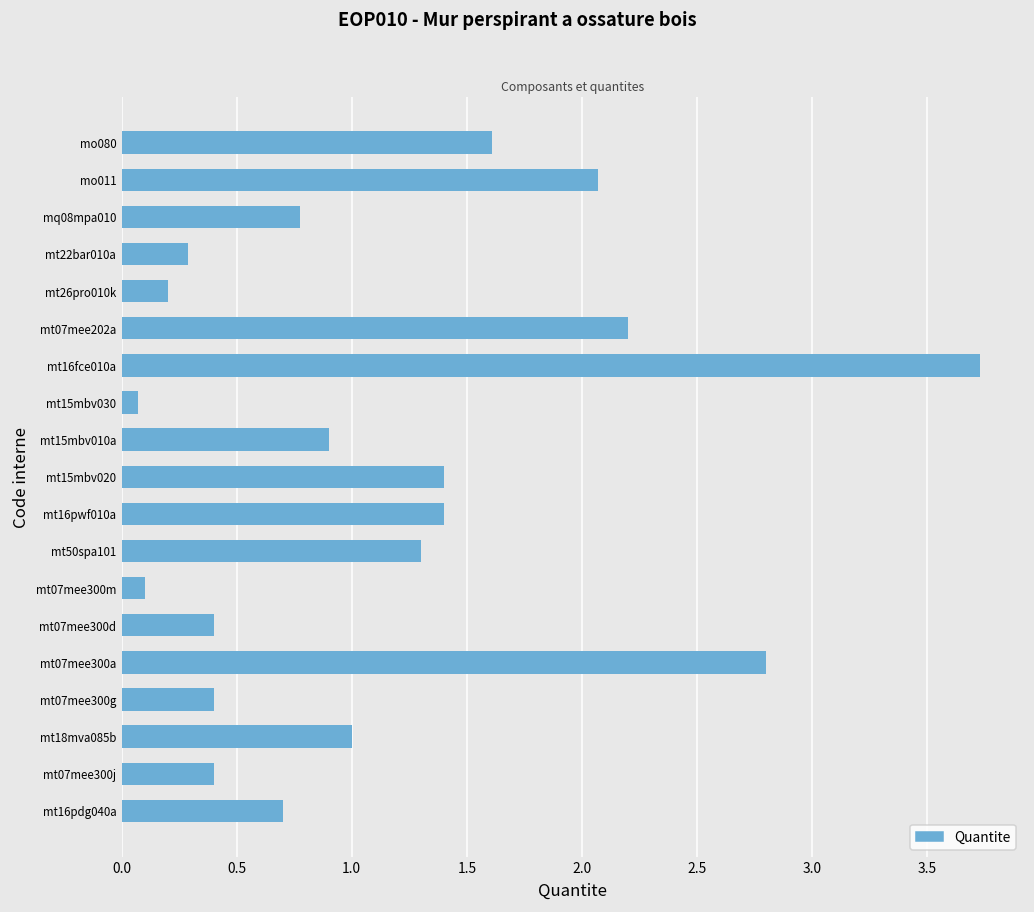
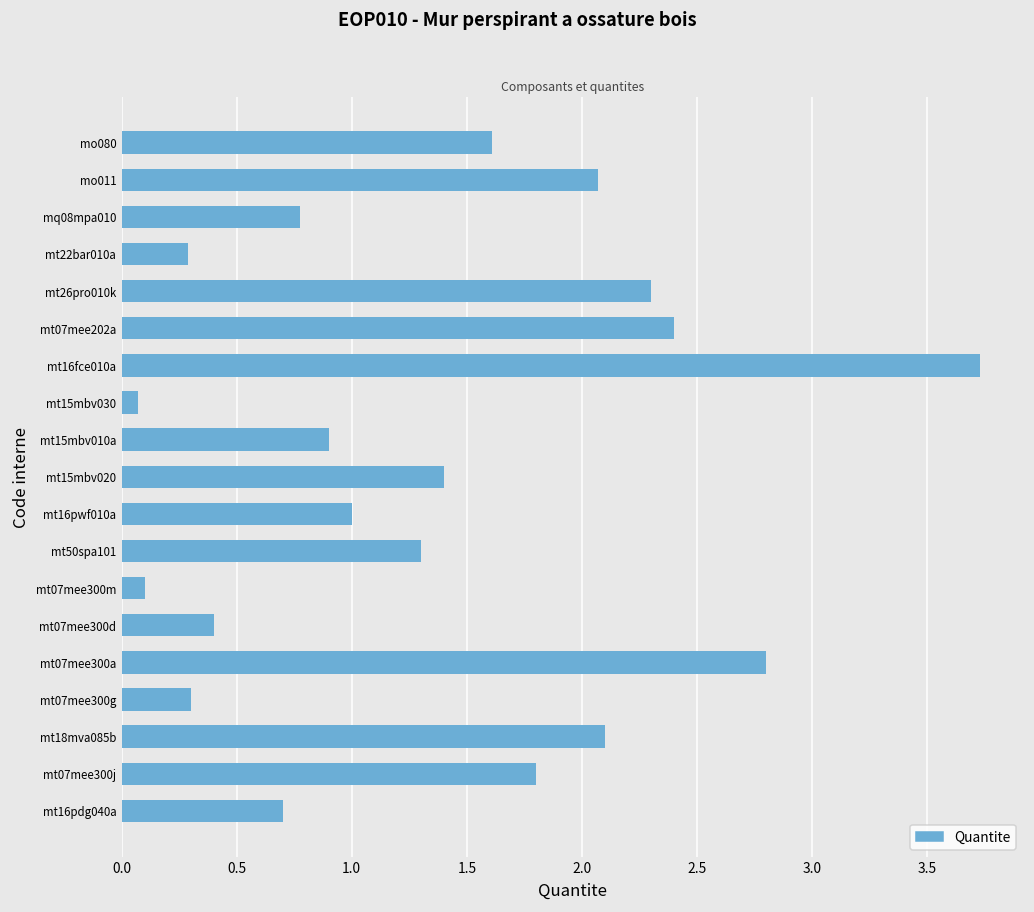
  {
    "mo080": 1.6,
    "mo011": 2.07,
    "mq08mpa010": 0.77,
    "mt22bar010a": 0.3,
-   "mt26pro010k": 0.2,
-   "mt07mee202a": 2.2,
+   "mt26pro010k": 2.3,
+   "mt07mee202a": 2.4,
    "mt16fce010a": 3.73,
    "mt15mbv030": 0.07,
    "mt15mbv010a": 0.9,
    "mt15mbv020": 1.4,
-   "mt16pwf010a": 1.4,
+   "mt16pwf010a": 1.0,
    "mt50spa101": 1.3,
    "mt07mee300m": 0.1,
    "mt07mee300d": 0.4,
    "mt07mee300a": 2.8,
-   "mt07mee300g": 0.4,
-   "mt18mva085b": 1.0,
-   "mt07mee300j": 0.4,
+   "mt07mee300g": 0.3,
+   "mt18mva085b": 2.1,
+   "mt07mee300j": 1.8,
    "mt16pdg040a": 0.7
  }
